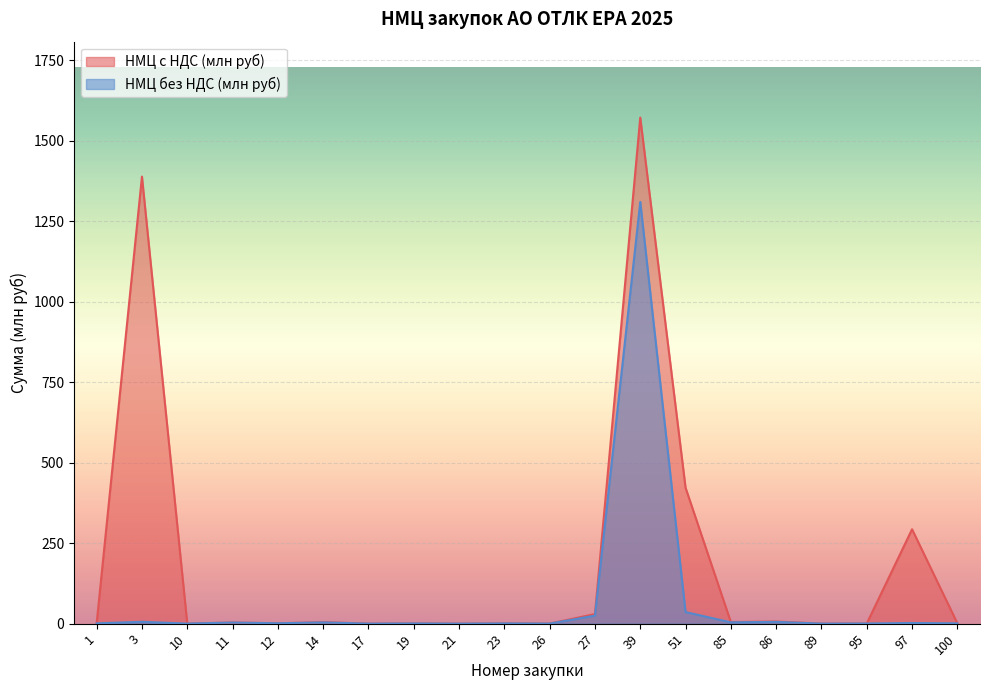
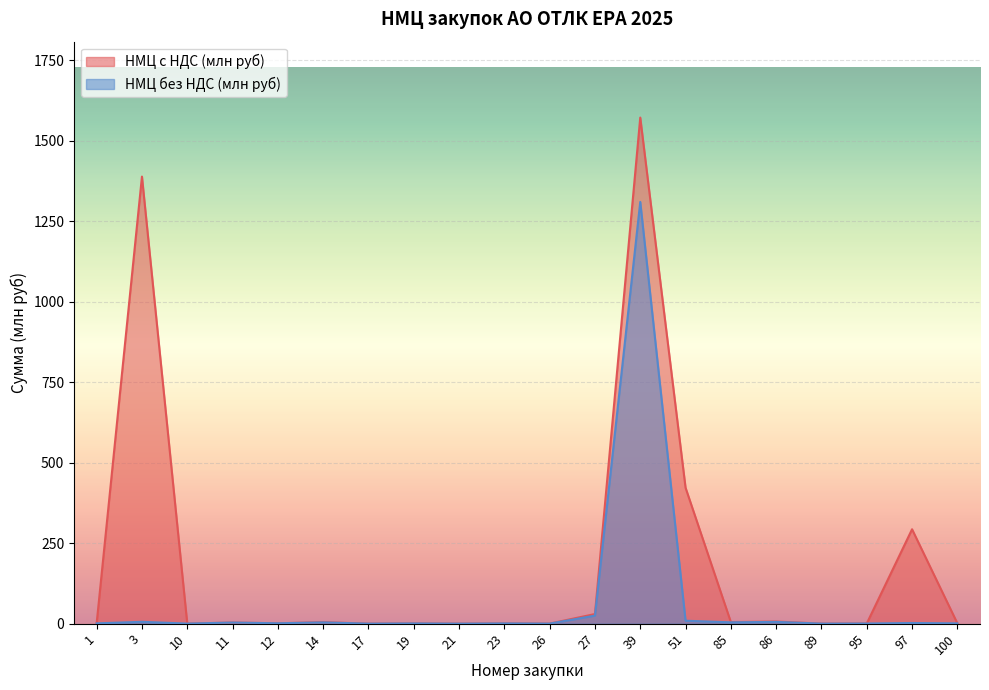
  {
    "НМЦ с НДС (млн руб)": {
      "3": 1390,
      "39": 1570,
      "51": 420,
      "97": 290
    },
    "НМЦ без НДС (млн руб)": {
      "3": 10,
      "39": 1310,
-     "51": 40,
+     "51": 10,
      "97": 0
    }
  }
